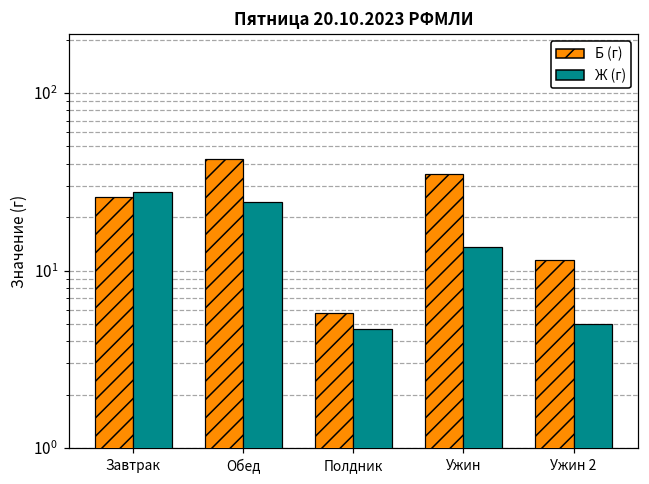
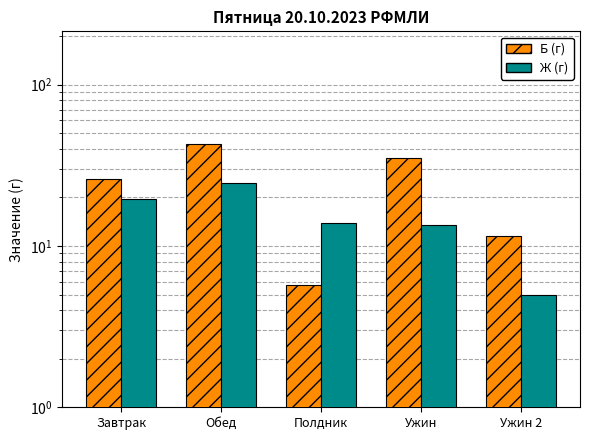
  {
    "Б (г)": {
      "Завтрак": 26,
      "Обед": 43,
      "Полдник": 5.8,
      "Ужин": 35,
      "Ужин 2": 12
    },
    "Ж (г)": {
-     "Завтрак": 28,
+     "Завтрак": 19,
      "Обед": 24,
-     "Полдник": 4.7,
+     "Полдник": 14,
      "Ужин": 14,
      "Ужин 2": 5.0
    }
  }
